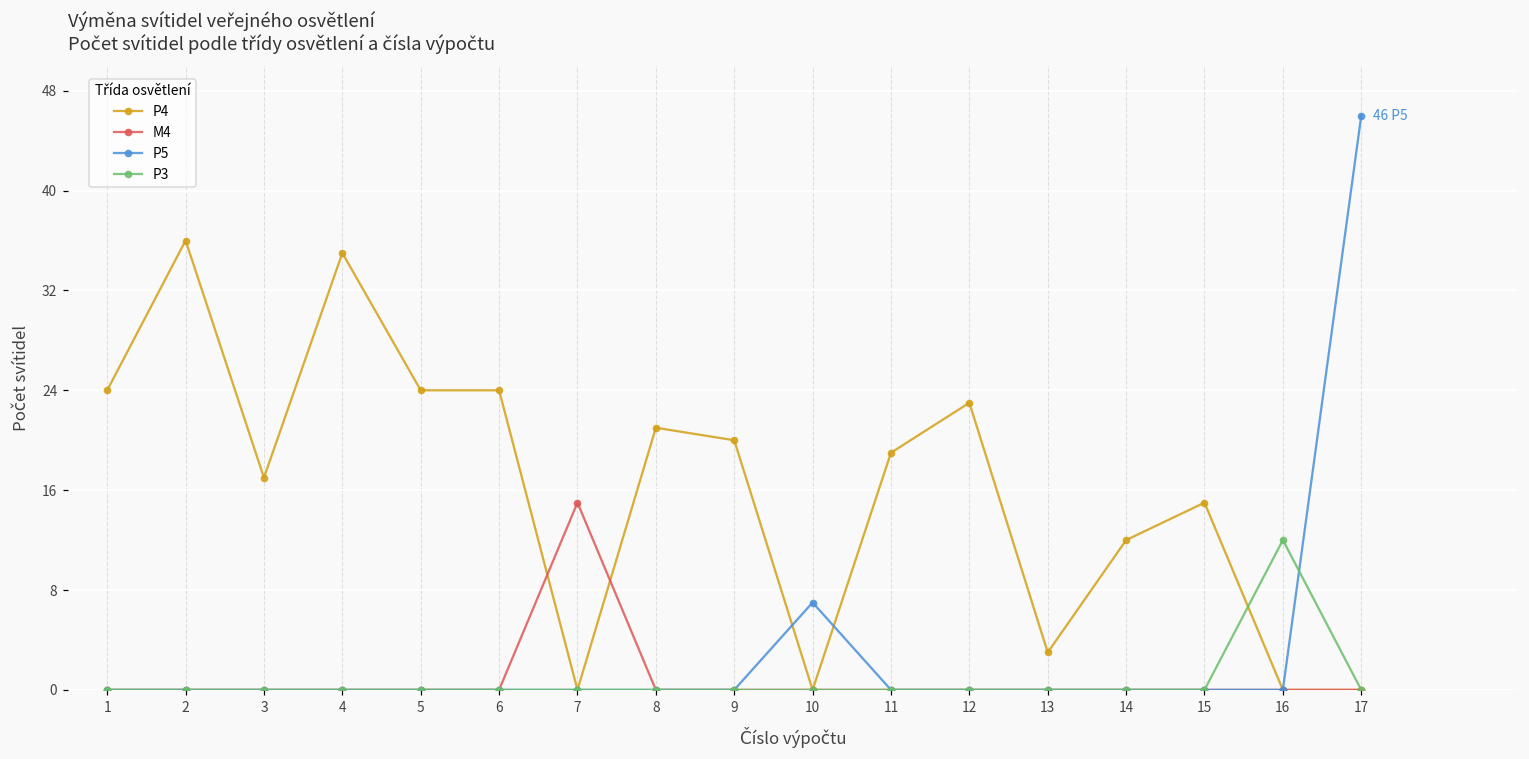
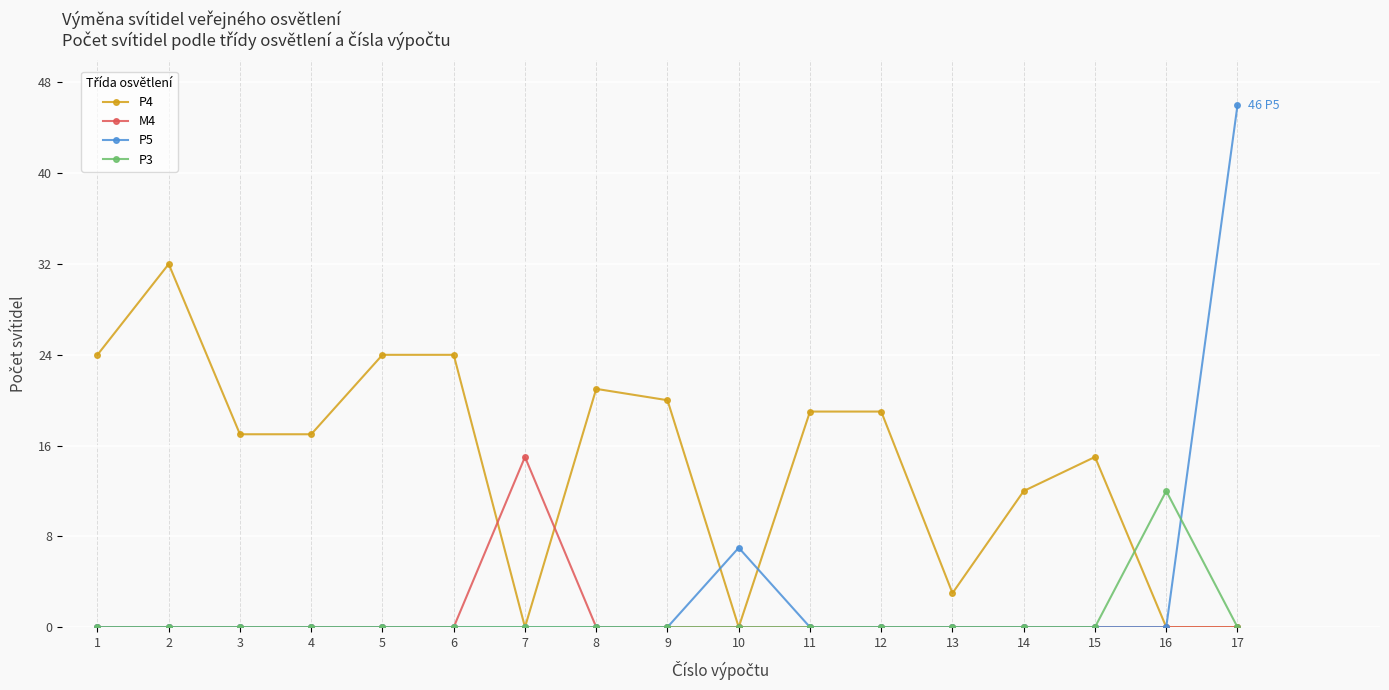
  {
    "P4": {
      "1": 24,
-     "2": 36,
+     "2": 32,
      "3": 17,
-     "4": 35,
+     "4": 17,
      "5": 24,
      "6": 24,
      "8": 21,
      "9": 20,
      "11": 19,
-     "12": 23,
+     "12": 19,
      "13": 3,
      "14": 12,
      "15": 15
    },
    "M4": {
      "7": 15
    },
    "P5": {
      "17": 46
    },
    "P3": {
      "16": 12
    }
  }
